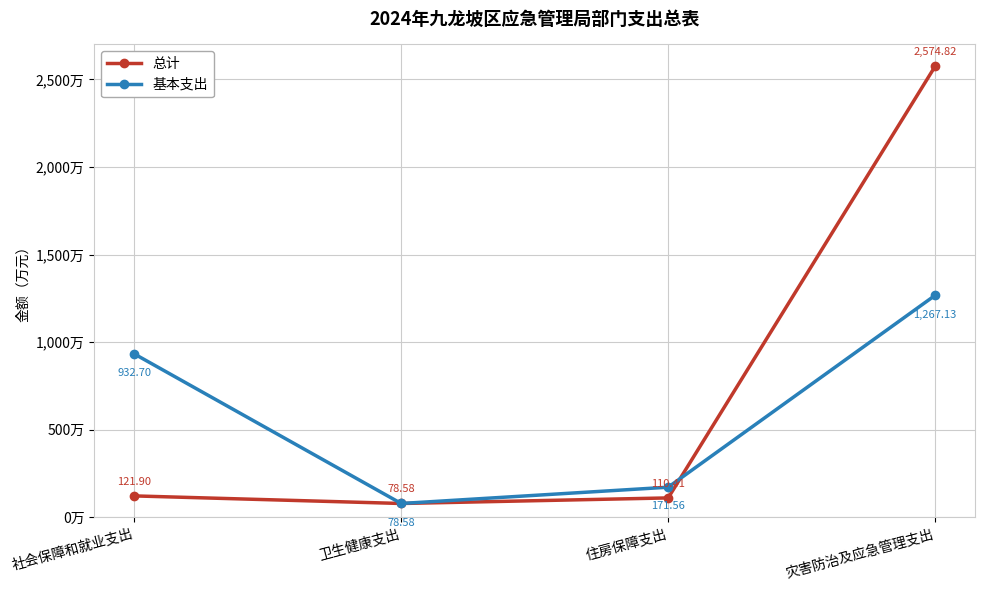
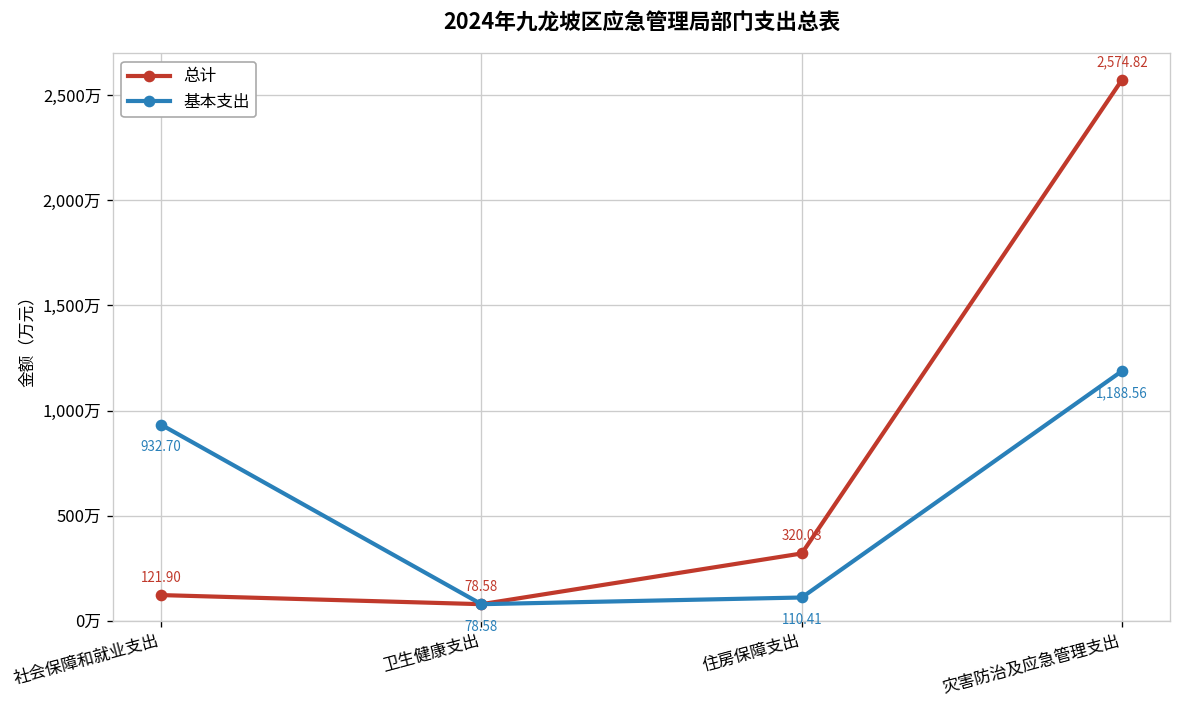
  {
    "总计": {
      "社会保障和就业支出": "121.90",
-     "住房保障支出": "110.41",
+     "住房保障支出": "320.03",
      "灾害防治及应急管理支出": "2,574.82"
    },
    "基本支出": {
      "社会保障和就业支出": "932.70",
-     "住房保障支出": "171.56",
-     "灾害防治及应急管理支出": "1,267.13"
+     "住房保障支出": "110.41",
+     "灾害防治及应急管理支出": "1,188.56"
    }
  }
